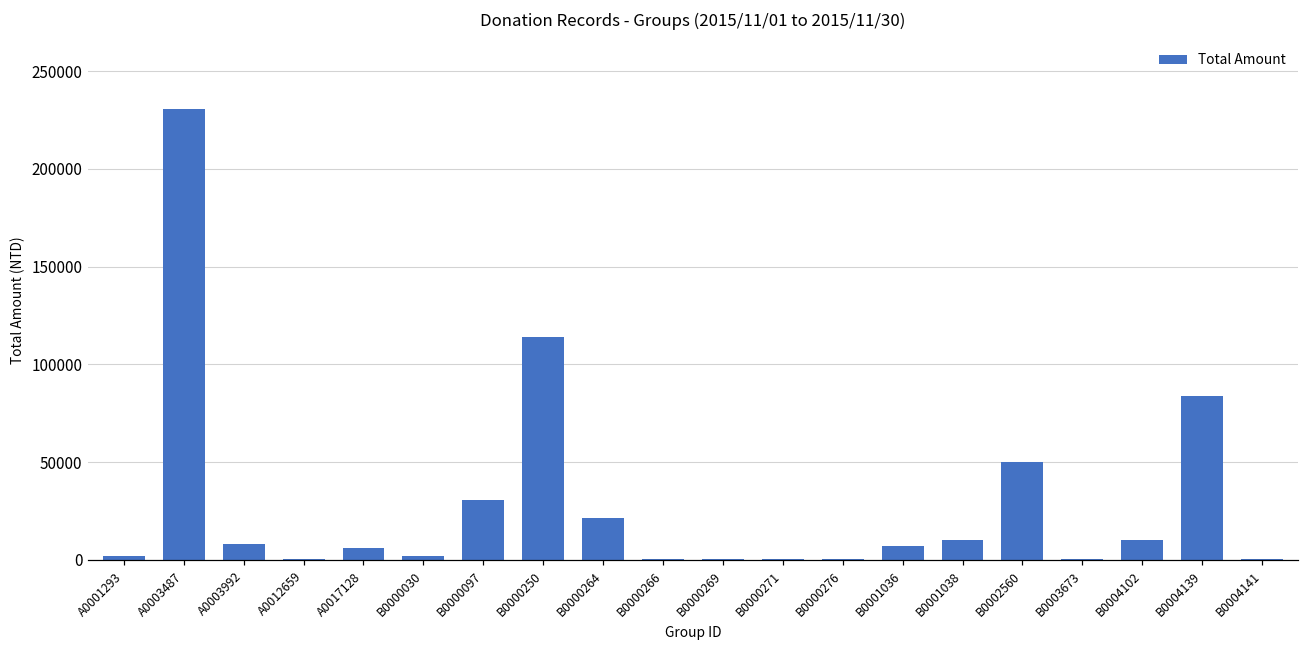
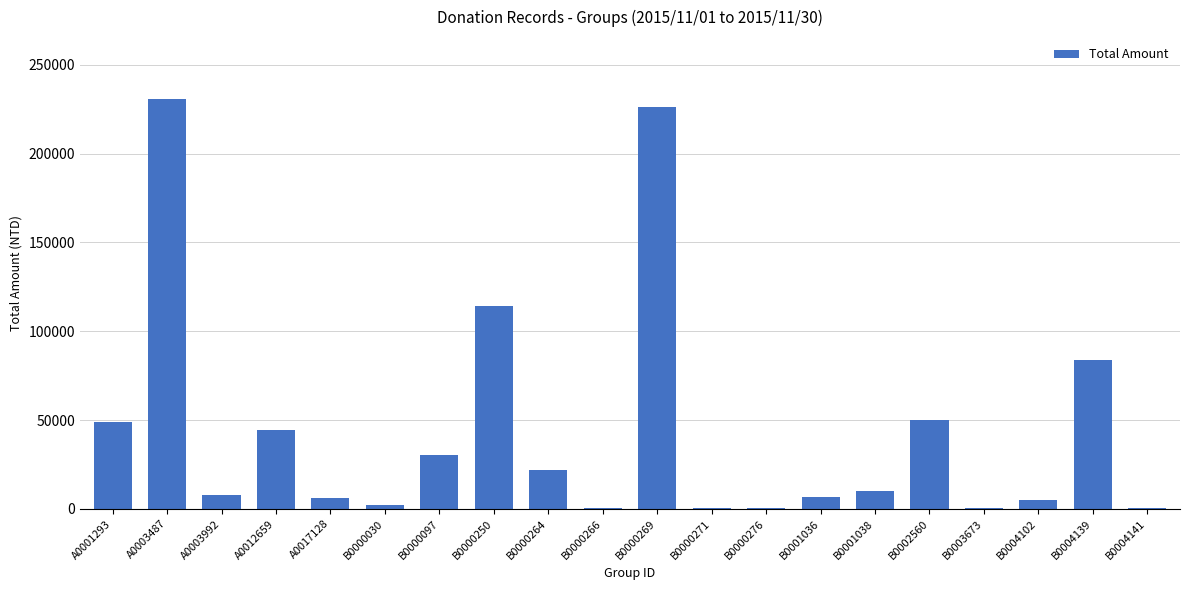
  {
-   "A0001293": 2000,
+   "A0001293": 49000,
    "A0003487": 231000,
    "A0003992": 8000,
-   "A0012659": 1000,
+   "A0012659": 45000,
    "A0017128": 6000,
    "B0000030": 2000,
    "B0000097": 30000,
    "B0000250": 114000,
    "B0000264": 22000,
-   "B0000269": 0,
+   "B0000269": 226000,
    "B0001036": 7000,
    "B0001038": 10000,
    "B0002560": 50000,
-   "B0004102": 10000,
+   "B0004102": 5000,
    "B0004139": 84000
  }
